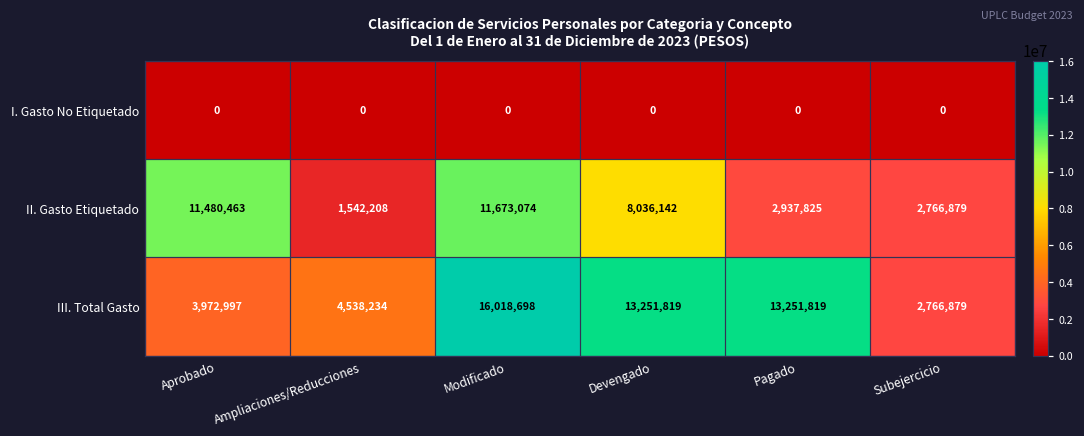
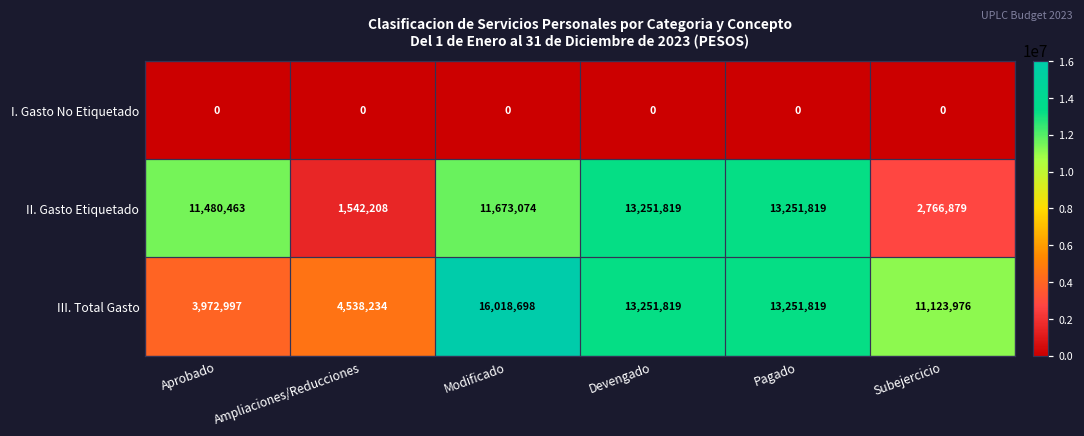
  {
    "I. Gasto No Etiquetado": {
      "Aprobado": "0",
      "Ampliaciones/Reducciones": "0",
      "Modificado": "0",
      "Devengado": "0",
      "Pagado": "0",
      "Subejercicio": "0"
    },
    "II. Gasto Etiquetado": {
      "Aprobado": "11,480,463",
      "Ampliaciones/Reducciones": "1,542,208",
      "Modificado": "11,673,074",
-     "Devengado": "8,036,142",
-     "Pagado": "2,937,825",
+     "Devengado": "13,251,819",
+     "Pagado": "13,251,819",
      "Subejercicio": "2,766,879"
    },
    "III. Total Gasto": {
      "Aprobado": "3,972,997",
      "Ampliaciones/Reducciones": "4,538,234",
      "Modificado": "16,018,698",
      "Devengado": "13,251,819",
      "Pagado": "13,251,819",
-     "Subejercicio": "2,766,879"
+     "Subejercicio": "11,123,976"
    }
  }
